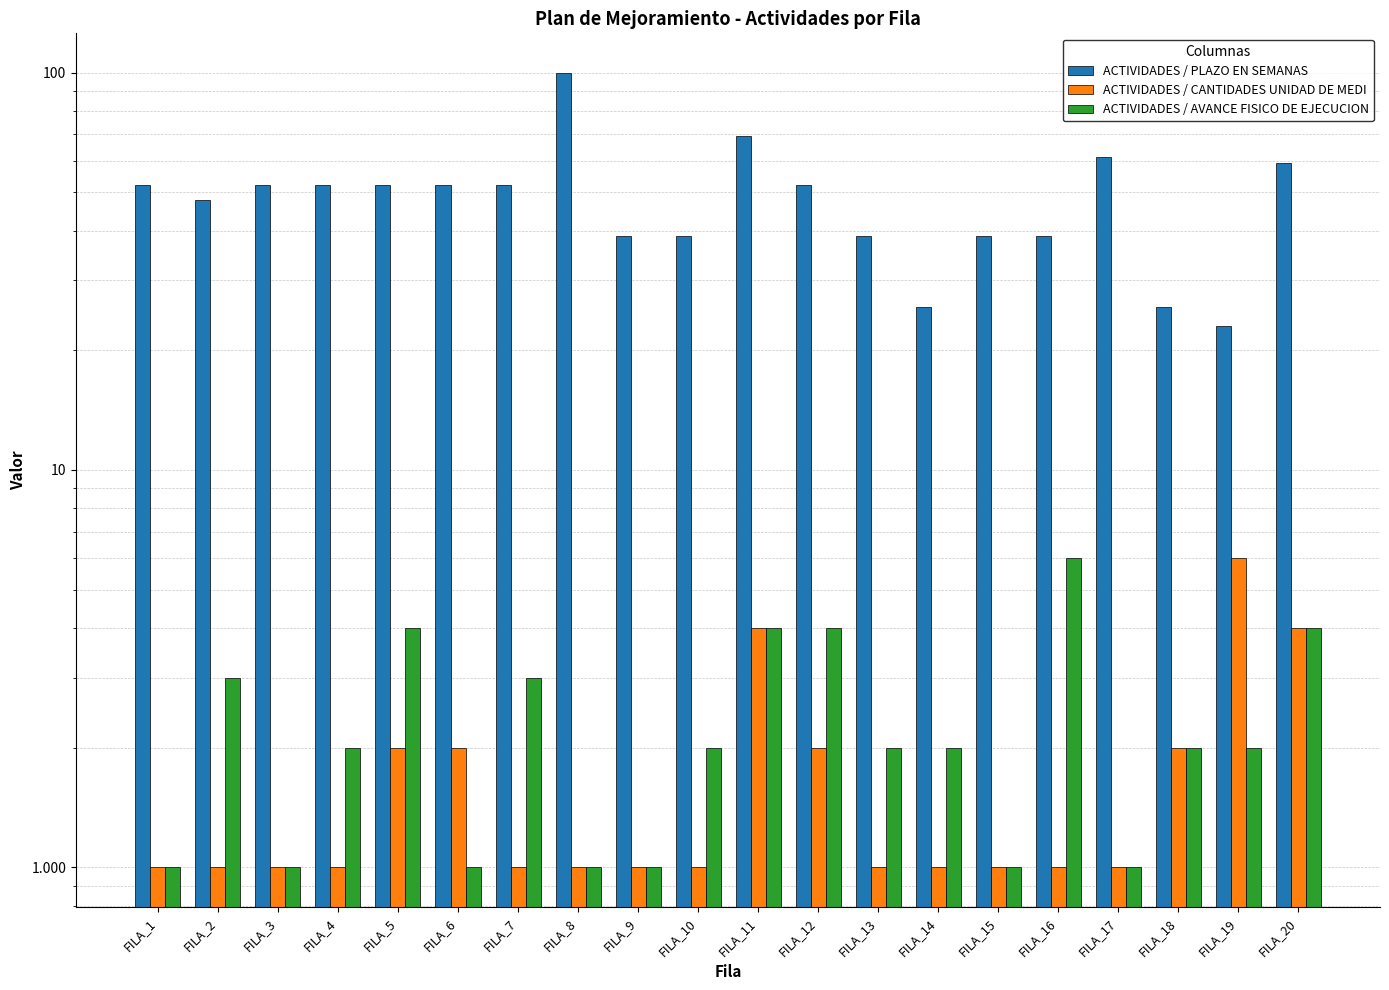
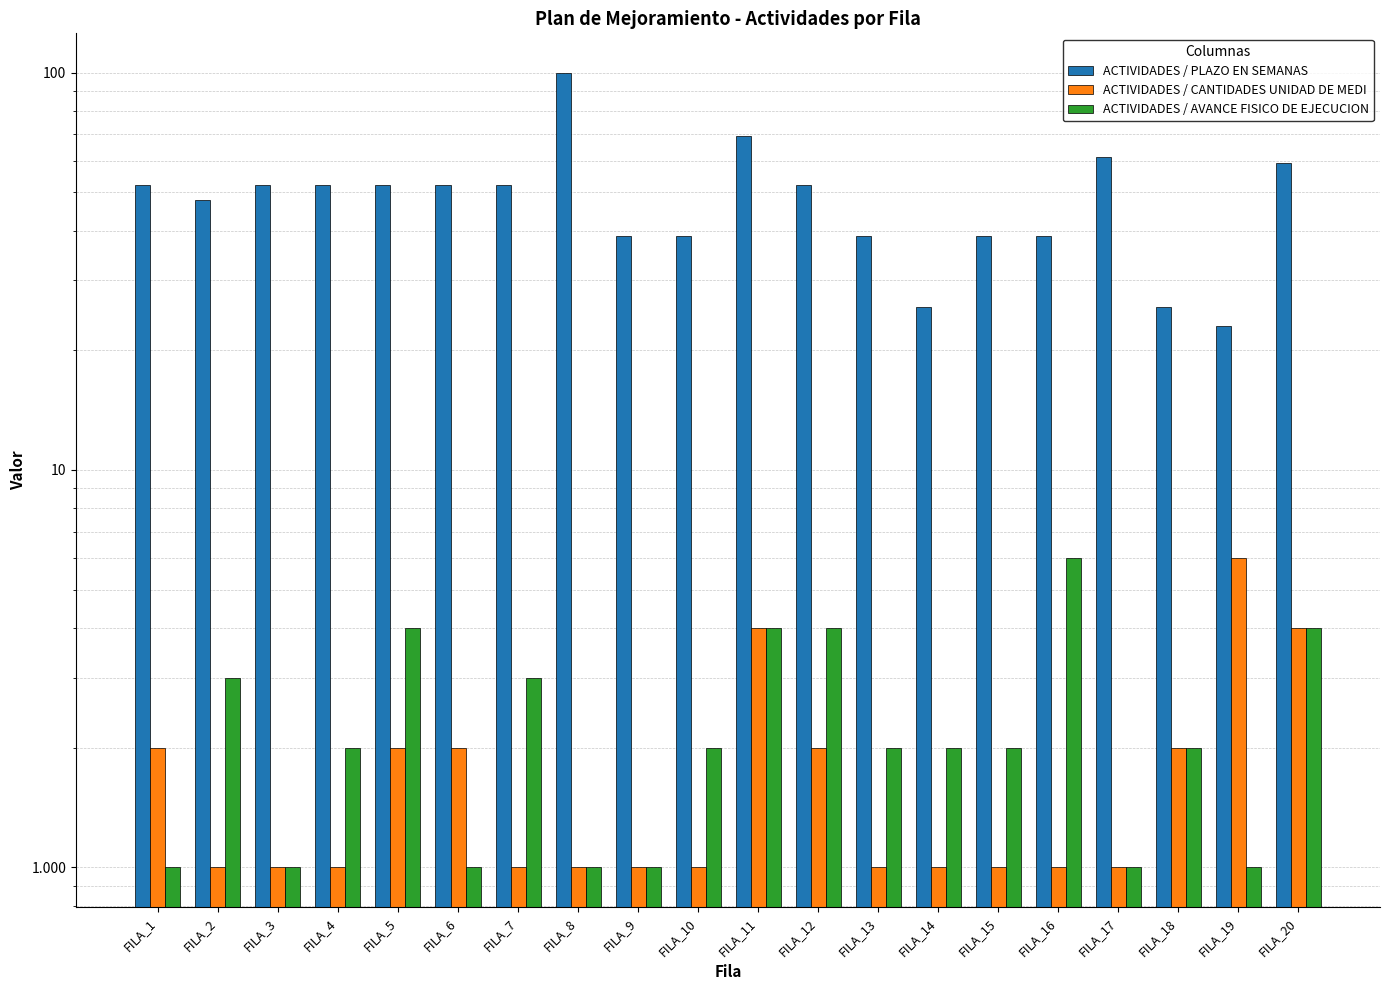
  {
    "ACTIVIDADES / PLAZO EN SEMANAS": {
      "FILA_1": 52,
      "FILA_2": 48,
      "FILA_3": 52,
      "FILA_4": 52,
      "FILA_5": 52,
      "FILA_6": 52,
      "FILA_7": 52,
      "FILA_8": 100,
      "FILA_9": 39,
      "FILA_10": 39,
      "FILA_11": 69,
      "FILA_12": 52,
      "FILA_13": 39,
      "FILA_14": 26,
      "FILA_15": 39,
      "FILA_16": 39,
      "FILA_17": 61,
      "FILA_18": 26,
      "FILA_19": 23,
      "FILA_20": 59
    },
    "ACTIVIDADES / CANTIDADES UNIDAD DE MEDI": {
-     "FILA_1": 1,
+     "FILA_1": 2,
      "FILA_2": 1,
      "FILA_3": 1,
      "FILA_4": 1,
      "FILA_5": 2,
      "FILA_6": 2,
      "FILA_7": 1,
      "FILA_8": 1,
      "FILA_9": 1,
      "FILA_10": 1,
      "FILA_11": 4,
      "FILA_12": 2,
      "FILA_13": 1,
      "FILA_14": 1,
      "FILA_15": 1,
      "FILA_16": 1,
      "FILA_17": 1,
      "FILA_18": 2,
      "FILA_19": 6,
      "FILA_20": 4
    },
    "ACTIVIDADES / AVANCE FISICO DE EJECUCION": {
      "FILA_1": 1,
      "FILA_2": 3,
      "FILA_3": 1,
      "FILA_4": 2,
      "FILA_5": 4,
      "FILA_6": 1,
      "FILA_7": 3,
      "FILA_8": 1,
      "FILA_9": 1,
      "FILA_10": 2,
      "FILA_11": 4,
      "FILA_12": 4,
      "FILA_13": 2,
      "FILA_14": 2,
-     "FILA_15": 1,
+     "FILA_15": 2,
      "FILA_16": 6,
      "FILA_17": 1,
      "FILA_18": 2,
-     "FILA_19": 2,
+     "FILA_19": 1,
      "FILA_20": 4
    }
  }
